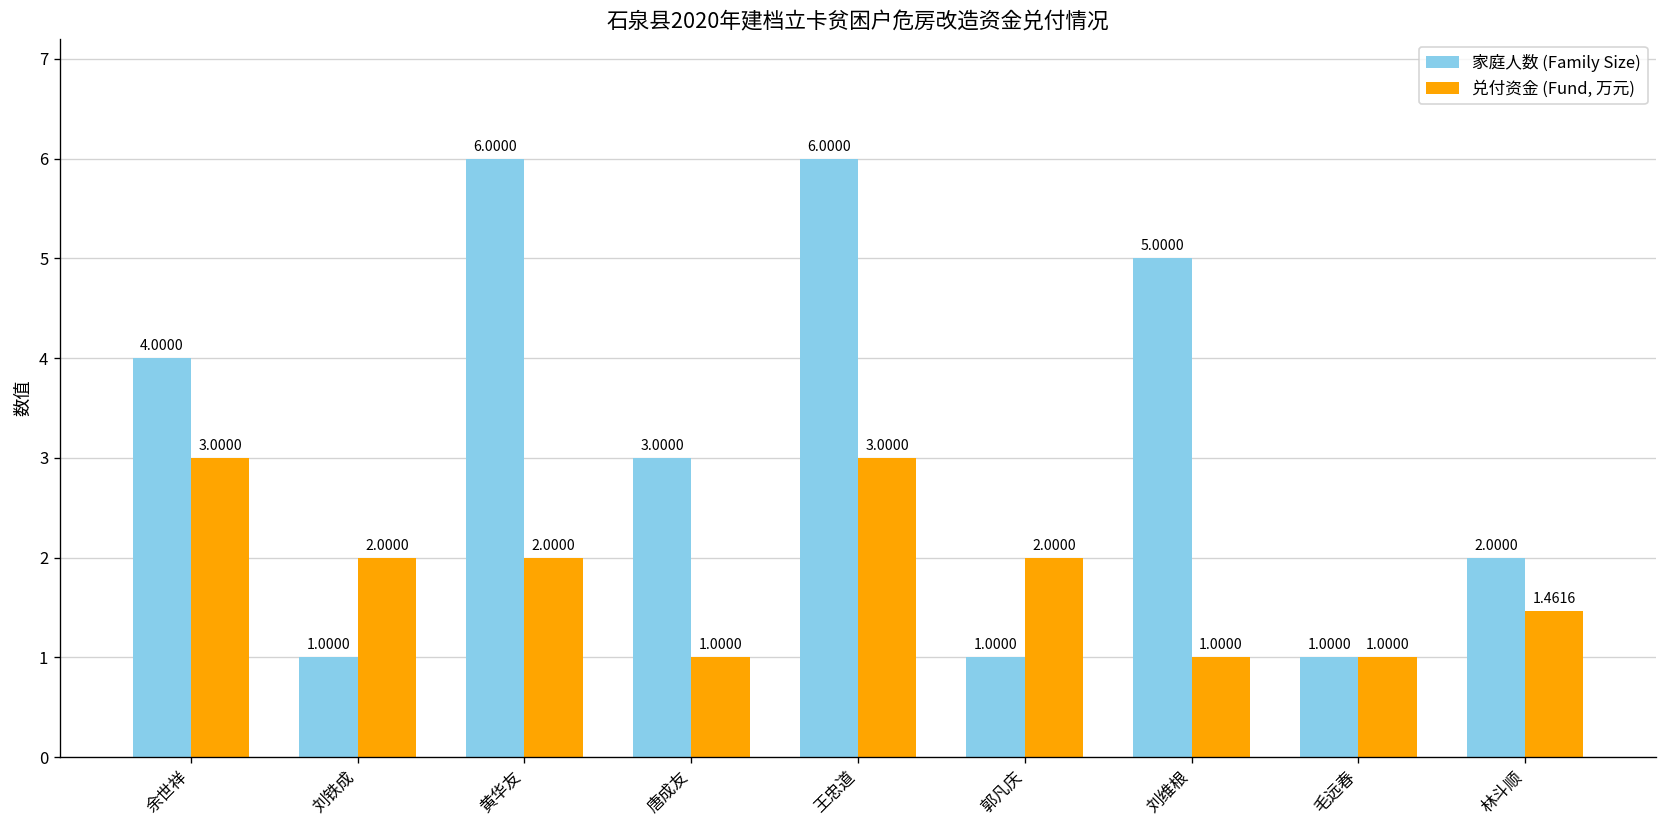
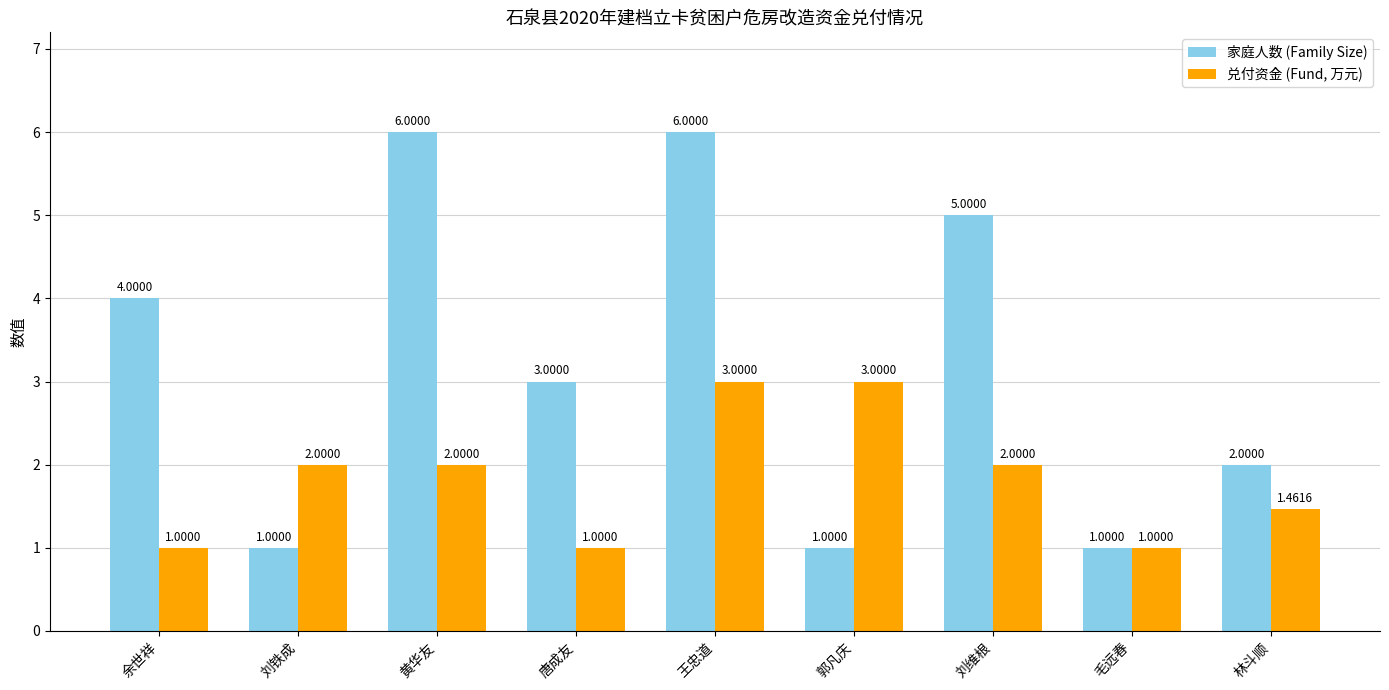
  {
    "家庭人数 (Family Size)": {
      "余世祥": 4.0000,
      "刘铁成": 1.0000,
      "黄华友": 6.0000,
      "唐成友": 3.0000,
      "王忠道": 6.0000,
      "郭凡庆": 1.0000,
      "刘维根": 5.0000,
      "毛远春": 1.0000,
      "林斗顺": 2.0000
    },
    "兑付资金 (Fund, 万元)": {
-     "余世祥": 3.0000,
+     "余世祥": 1.0000,
      "刘铁成": 2.0000,
      "黄华友": 2.0000,
      "唐成友": 1.0000,
      "王忠道": 3.0000,
-     "郭凡庆": 2.0000,
-     "刘维根": 1.0000,
+     "郭凡庆": 3.0000,
+     "刘维根": 2.0000,
      "毛远春": 1.0000,
      "林斗顺": 1.4616
    }
  }
